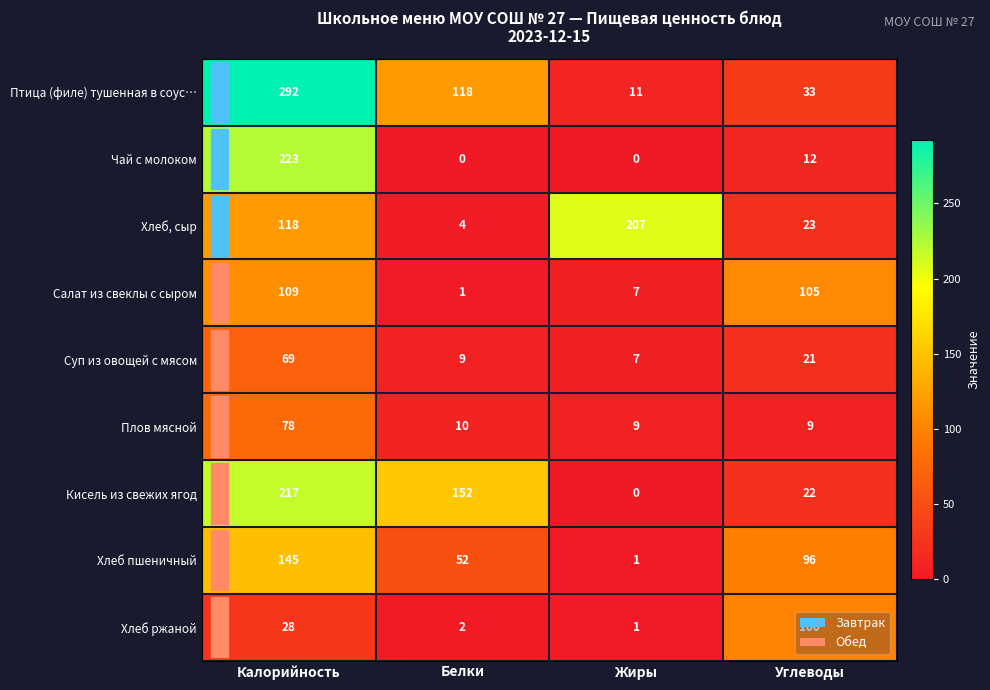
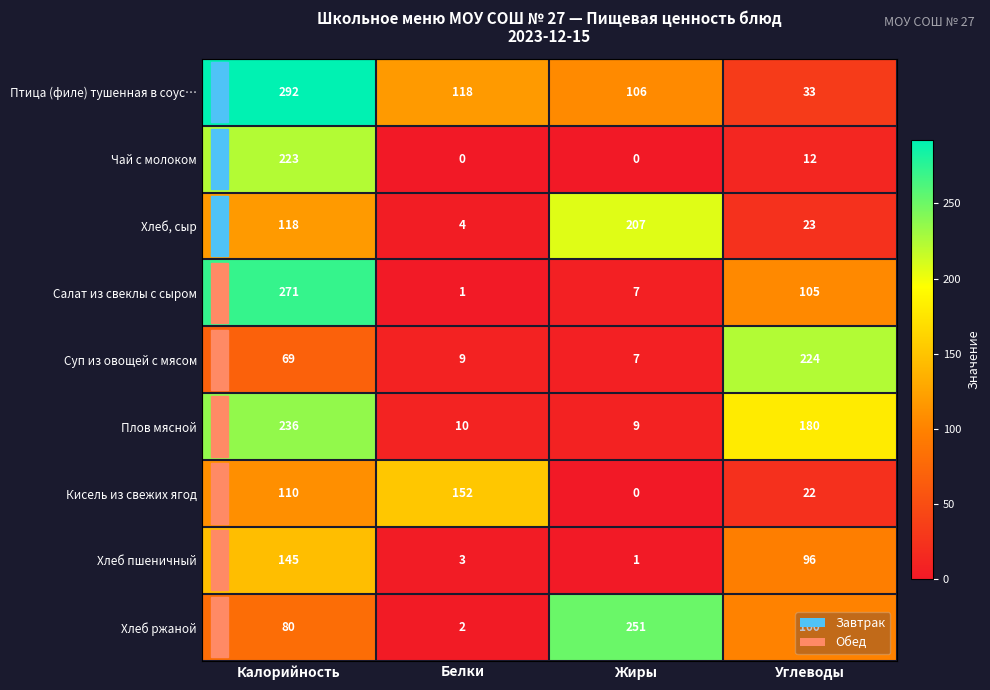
  {
    "Птица (филе) тушенная в соус…": {
      "Калорийность": 292,
      "Белки": 118,
-     "Жиры": 11,
+     "Жиры": 106,
      "Углеводы": 33
    },
    "Чай с молоком": {
      "Калорийность": 223,
      "Белки": 0,
      "Жиры": 0,
      "Углеводы": 12
    },
    "Хлеб, сыр": {
      "Калорийность": 118,
      "Белки": 4,
      "Жиры": 207,
      "Углеводы": 23
    },
    "Салат из свеклы с сыром": {
-     "Калорийность": 109,
+     "Калорийность": 271,
      "Белки": 1,
      "Жиры": 7,
      "Углеводы": 105
    },
    "Суп из овощей с мясом": {
      "Калорийность": 69,
      "Белки": 9,
      "Жиры": 7,
-     "Углеводы": 21
+     "Углеводы": 224
    },
    "Плов мясной": {
-     "Калорийность": 78,
+     "Калорийность": 236,
      "Белки": 10,
      "Жиры": 9,
-     "Углеводы": 9
+     "Углеводы": 180
    },
    "Кисель из свежих ягод": {
-     "Калорийность": 217,
+     "Калорийность": 110,
      "Белки": 152,
      "Жиры": 0,
      "Углеводы": 22
    },
    "Хлеб пшеничный": {
      "Калорийность": 145,
-     "Белки": 52,
+     "Белки": 3,
      "Жиры": 1,
      "Углеводы": 96
    },
    "Хлеб ржаной": {
-     "Калорийность": 28,
+     "Калорийность": 80,
      "Белки": 2,
-     "Жиры": 1
+     "Жиры": 251
    }
  }
